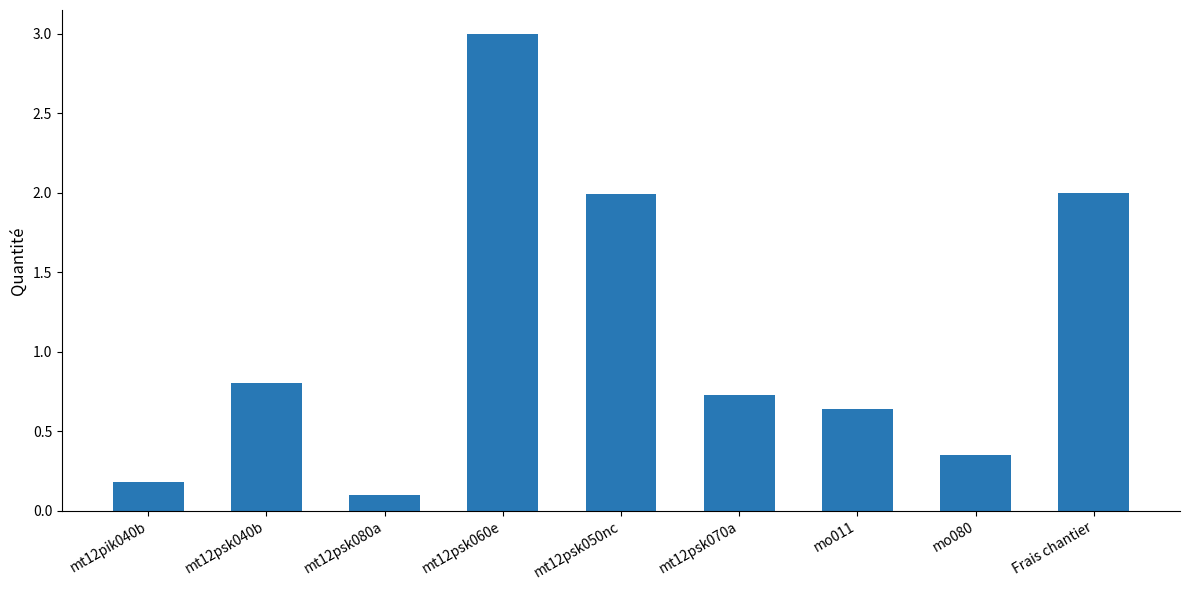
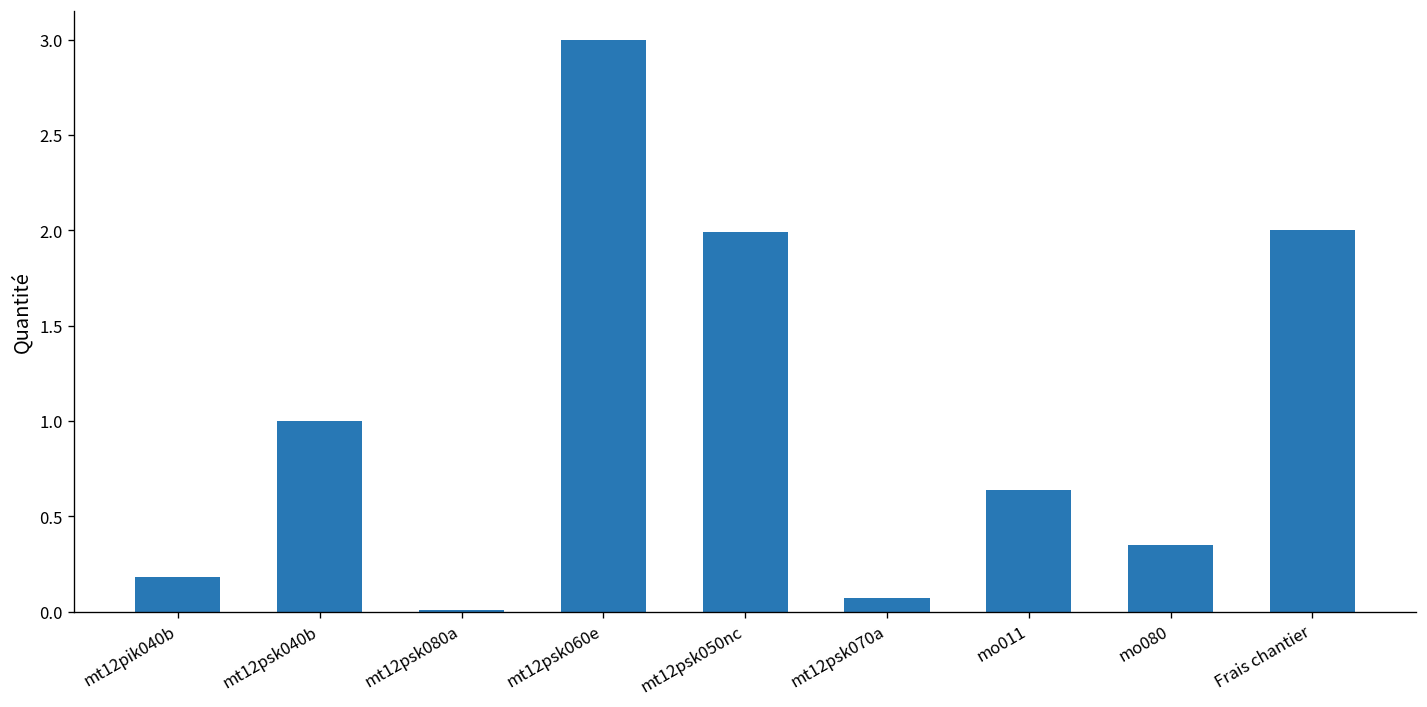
  {
    "mt12pik040b": 0.18,
-   "mt12psk040b": 0.8,
-   "mt12psk080a": 0.10,
+   "mt12psk040b": 1.0,
+   "mt12psk080a": 0.01,
    "mt12psk060e": 3.00,
    "mt12psk050nc": 1.99,
-   "mt12psk070a": 0.73,
+   "mt12psk070a": 0.07,
    "mo011": 0.64,
    "mo080": 0.35,
    "Frais chantier": 2.00
  }
